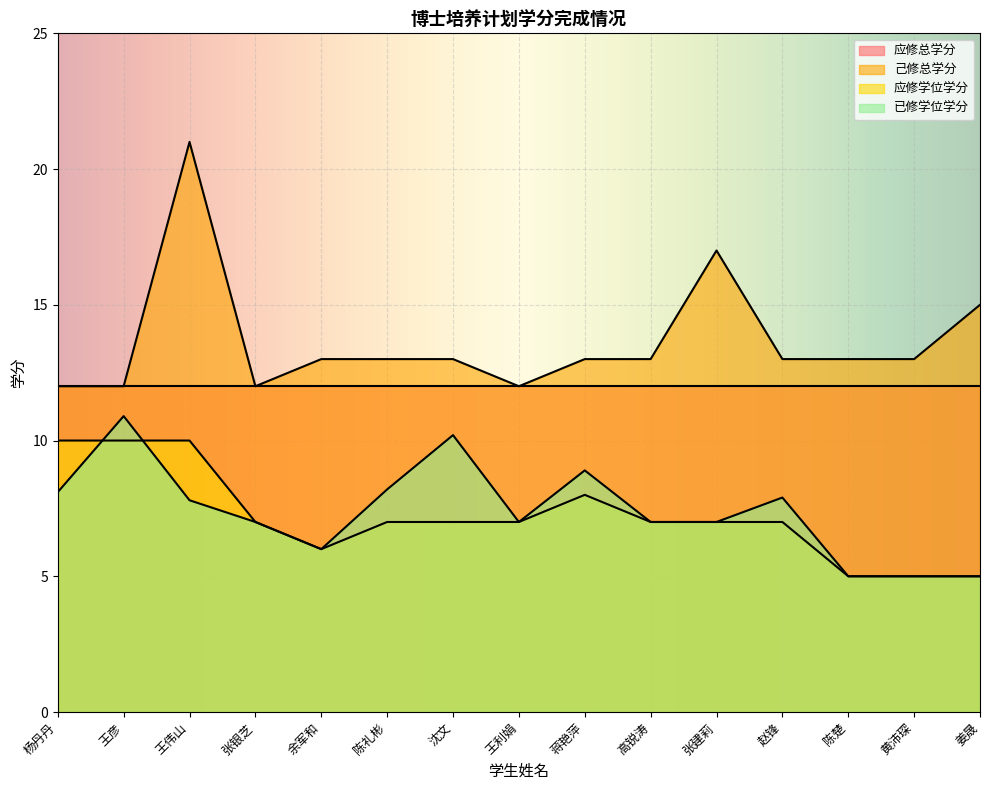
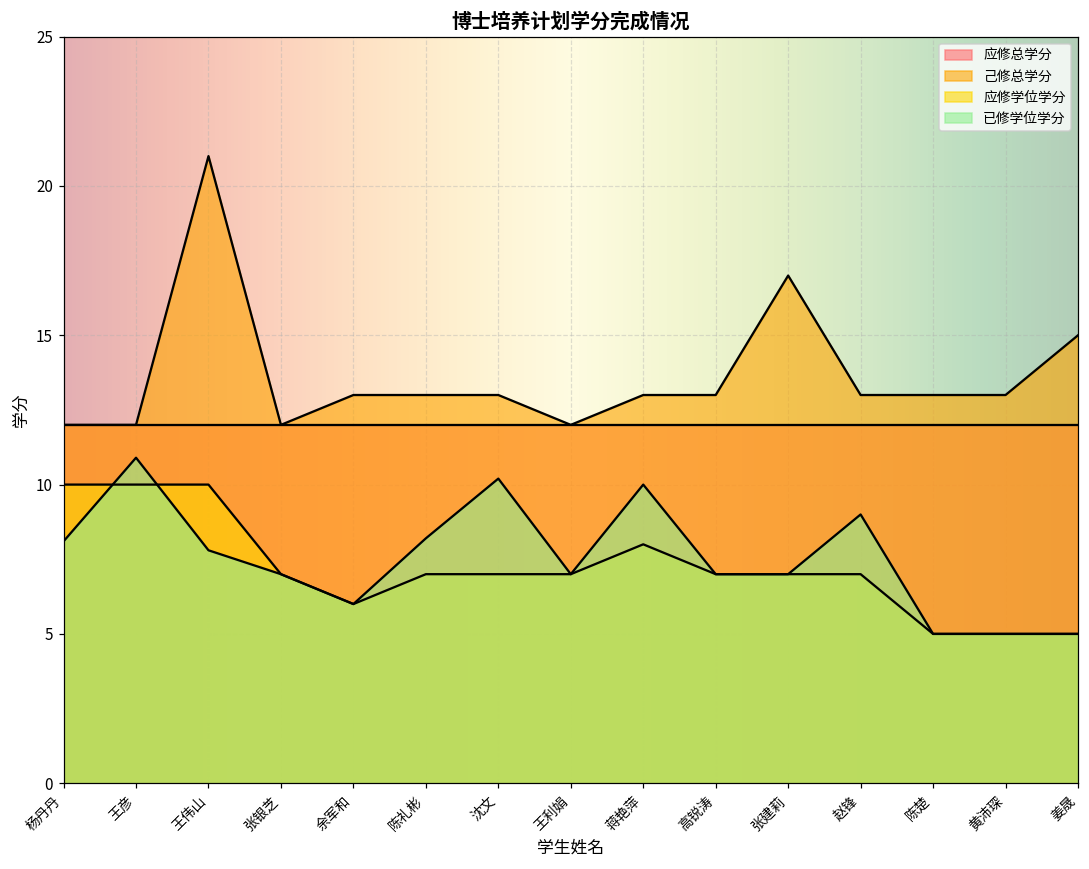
  {
    "应修总学分": {
      "王伟山": 12.0,
      "余军和": 12.0,
      "陈礼彬": 12.0,
      "沈文": 12.0,
      "蒋艳萍": 12.0,
      "高锐涛": 12.0,
      "张建莉": 12.0,
      "赵锋": 12.0,
      "陈楚": 12.0,
      "黄沛琛": 12.0,
      "姜晟": 12.0
    },
    "已修学位学分": {
      "杨丹丹": 8.1,
      "王彦": 10.9,
      "王伟山": 7.8,
      "陈礼彬": 8.2,
      "沈文": 10.2,
-     "蒋艳萍": 8.9,
-     "赵锋": 7.9
+     "蒋艳萍": 10.0,
+     "赵锋": 9.0
    }
  }
